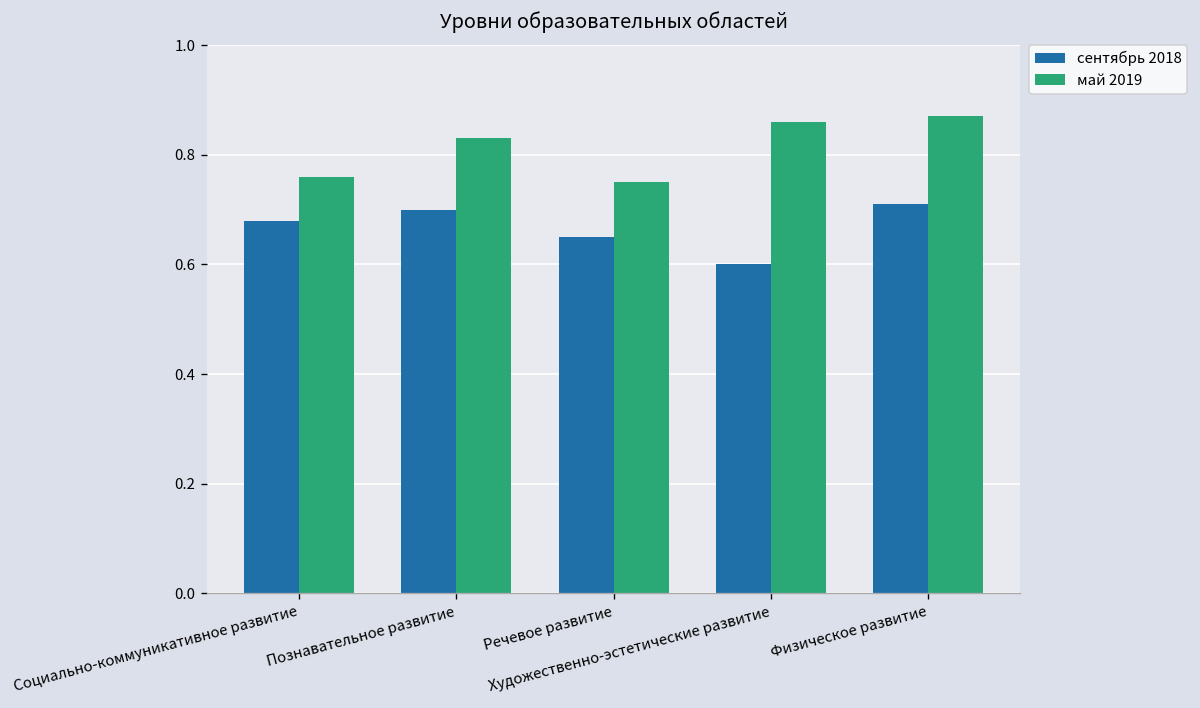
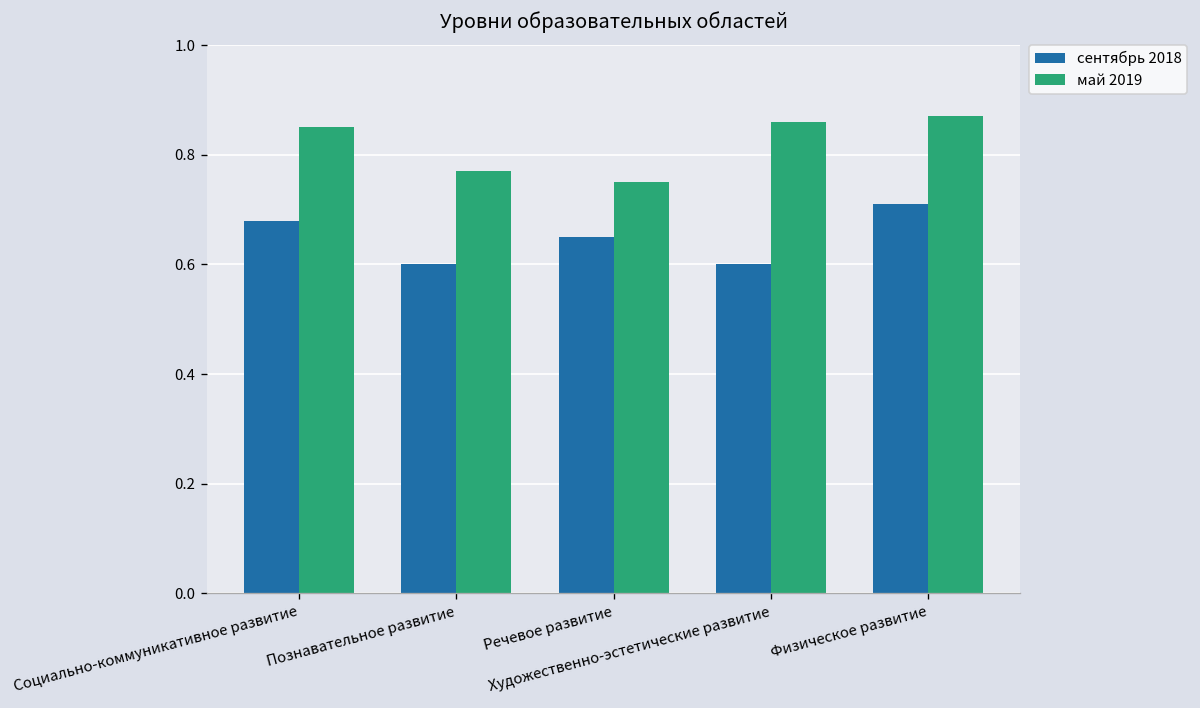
  {
    "сентябрь 2018": {
      "Социально-коммуникативное развитие": 0.68,
-     "Познавательное развитие": 0.7,
+     "Познавательное развитие": 0.6,
      "Речевое развитие": 0.65,
      "Художественно-эстетические развитие": 0.6,
      "Физическое развитие": 0.71
    },
    "май 2019": {
-     "Социально-коммуникативное развитие": 0.76,
-     "Познавательное развитие": 0.83,
+     "Социально-коммуникативное развитие": 0.85,
+     "Познавательное развитие": 0.77,
      "Речевое развитие": 0.75,
      "Художественно-эстетические развитие": 0.86,
      "Физическое развитие": 0.87
    }
  }
